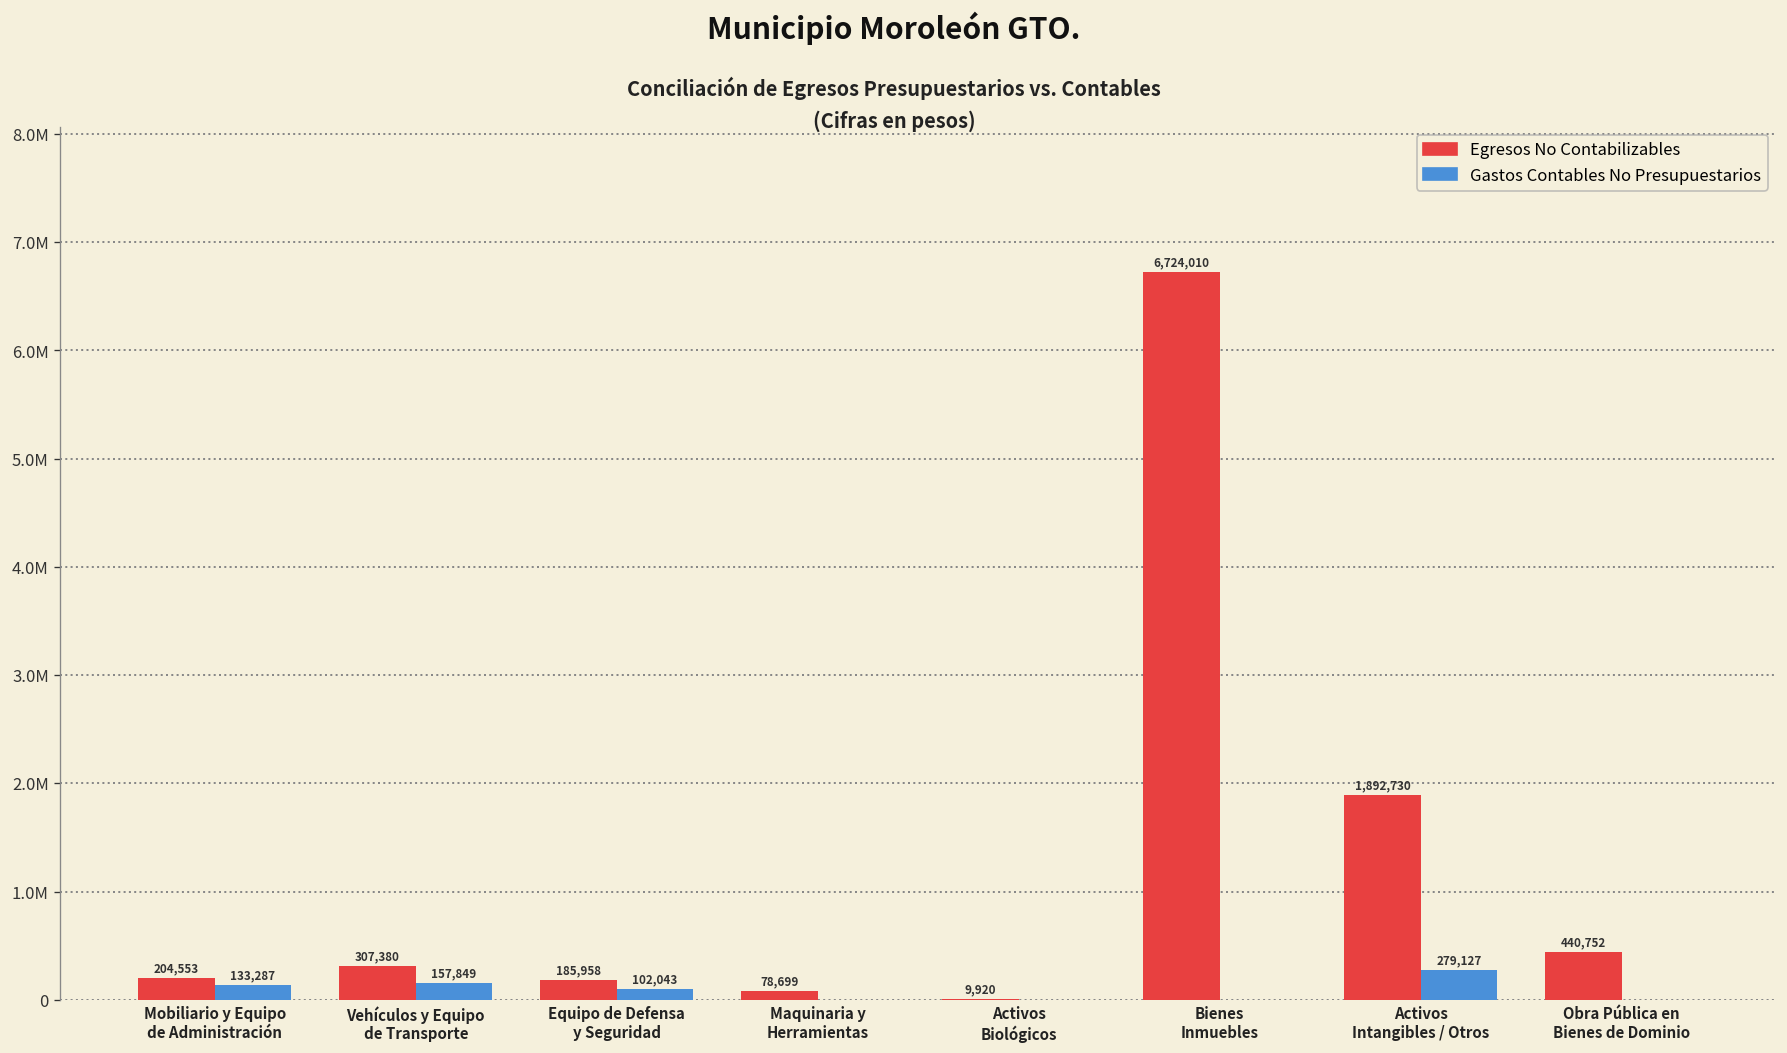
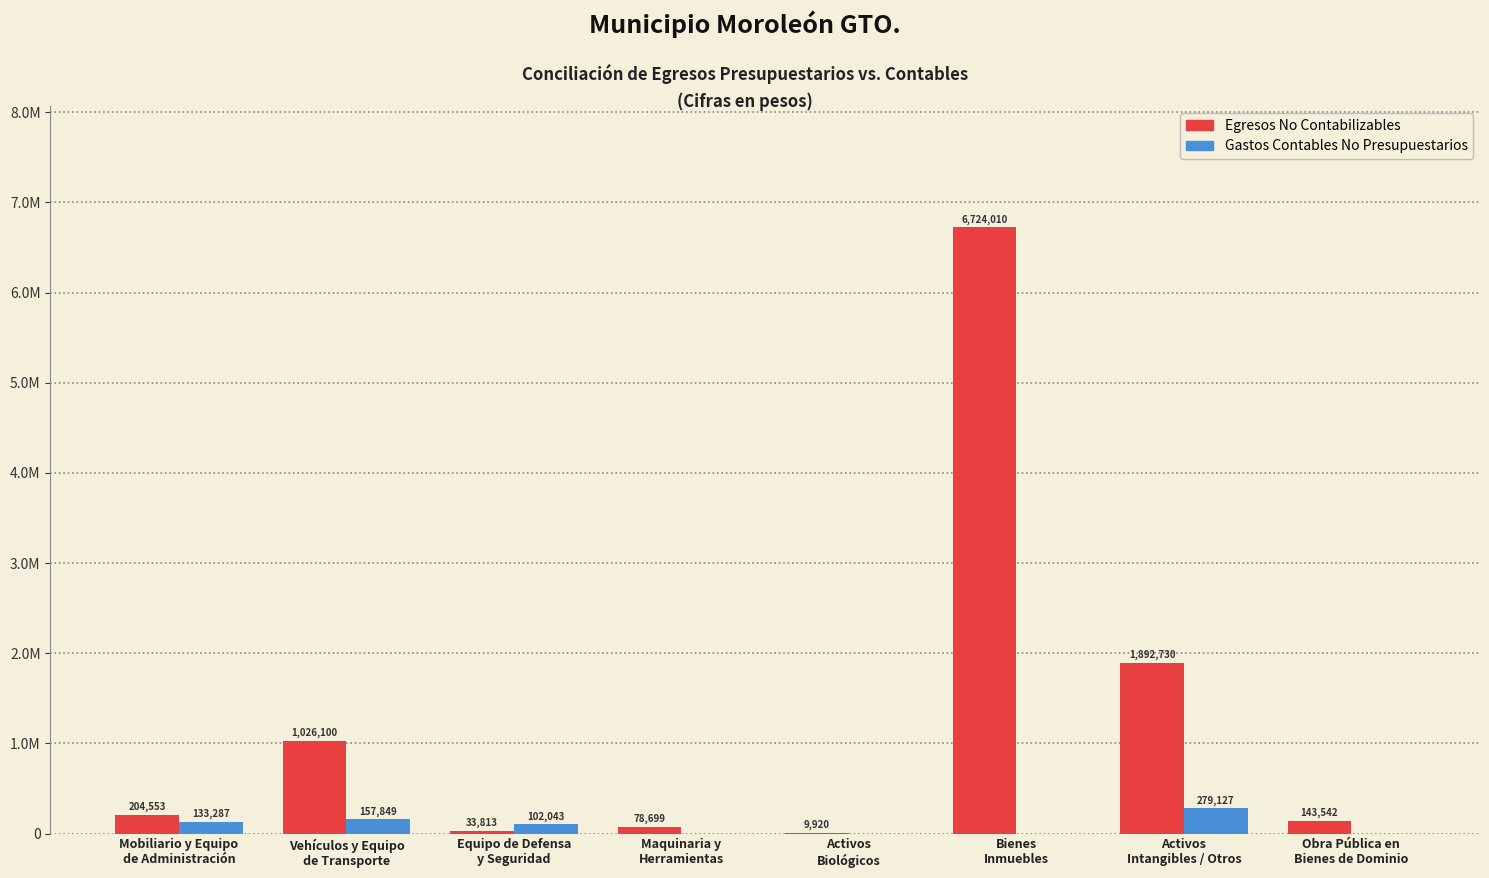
  {
    "Egresos No Contabilizables": {
      "Mobiliario y Equipo de Administración": "204,553",
-     "Vehículos y Equipo de Transporte": "307,380",
-     "Equipo de Defensa y Seguridad": "185,958",
+     "Vehículos y Equipo de Transporte": "1,026,100",
+     "Equipo de Defensa y Seguridad": "33,813",
      "Maquinaria y Herramientas": "78,699",
      "Activos Biológicos": "9,920",
      "Bienes Inmuebles": "6,724,010",
      "Activos Intangibles / Otros": "1,892,730",
-     "Obra Pública en Bienes de Dominio": "440,752"
+     "Obra Pública en Bienes de Dominio": "143,542"
    },
    "Gastos Contables No Presupuestarios": {
      "Mobiliario y Equipo de Administración": "133,287",
      "Vehículos y Equipo de Transporte": "157,849",
      "Equipo de Defensa y Seguridad": "102,043",
      "Activos Intangibles / Otros": "279,127"
    }
  }
